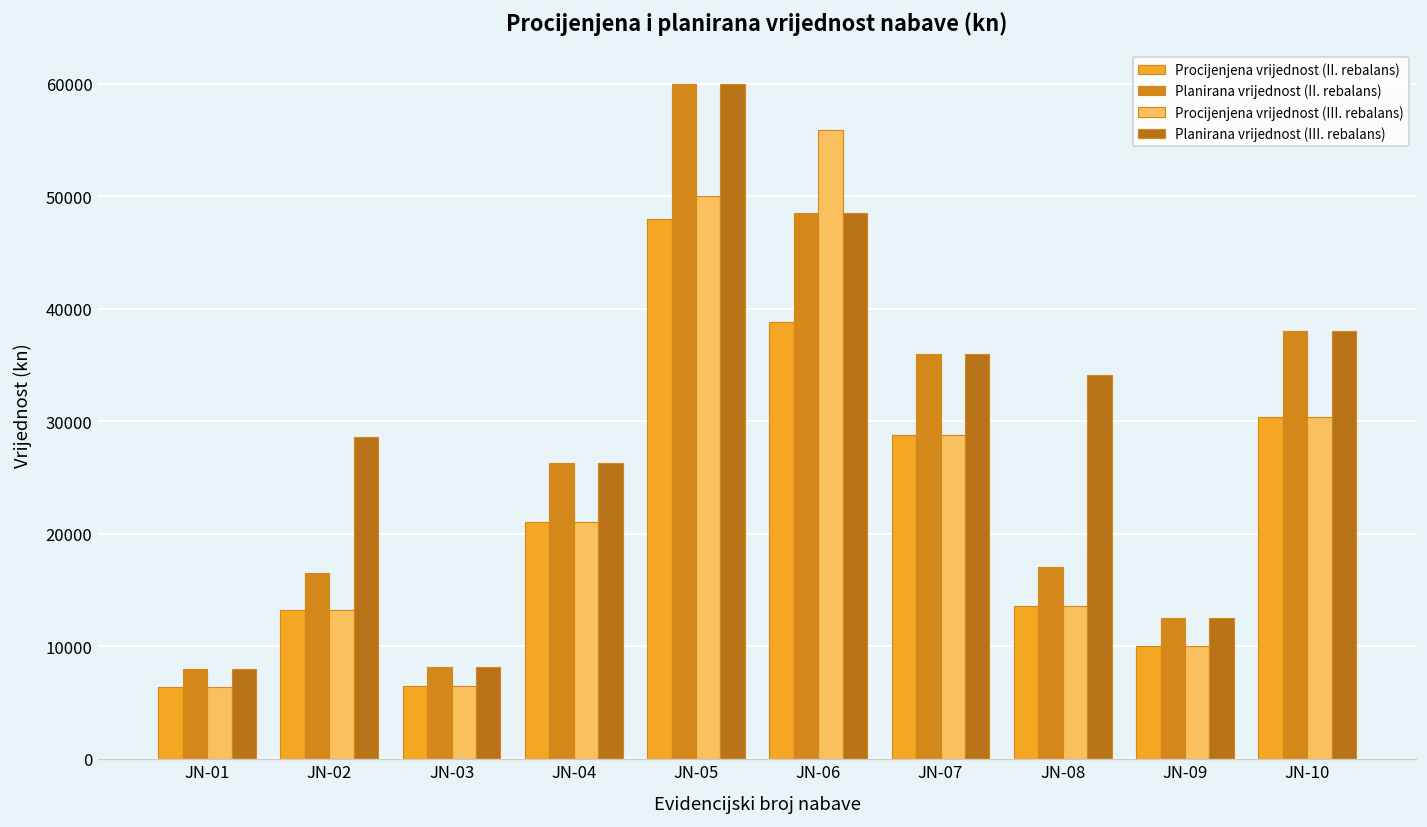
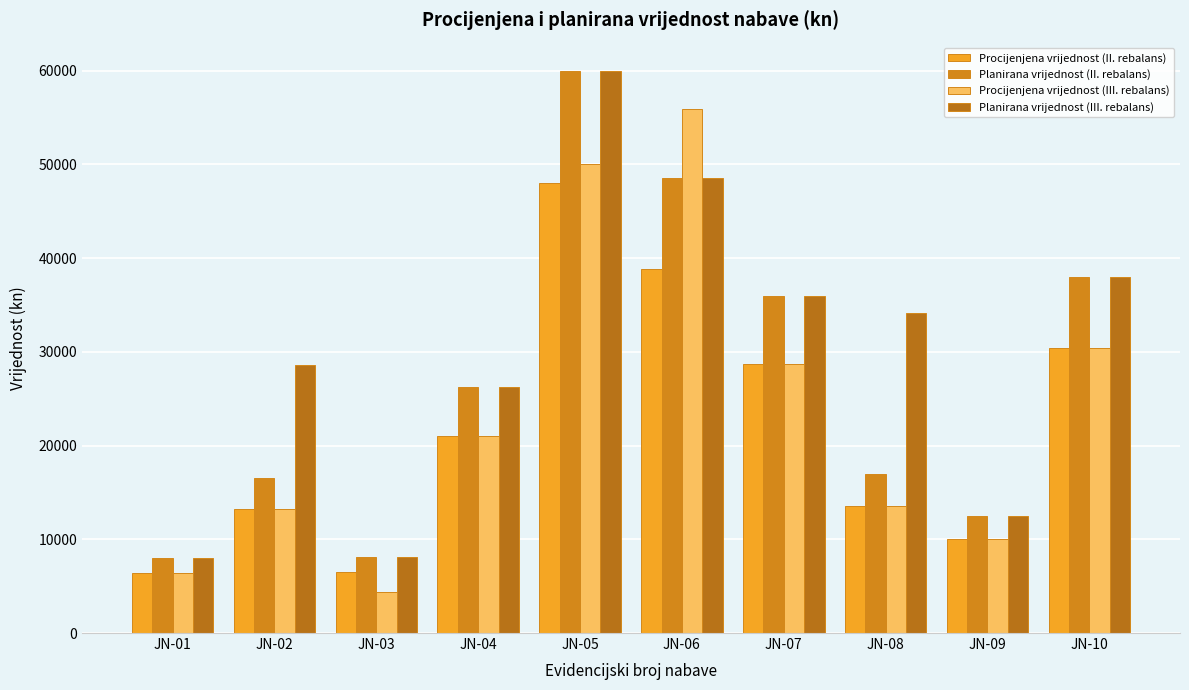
  {
    "Procijenjena vrijednost (III. rebalans)": {
      "JN-01": 6000,
      "JN-02": 13000,
-     "JN-03": 7000,
+     "JN-03": 4000,
      "JN-04": 21000,
      "JN-05": 50000,
      "JN-06": 56000,
      "JN-07": 29000,
      "JN-08": 14000,
      "JN-09": 10000,
      "JN-10": 30000
    }
  }
